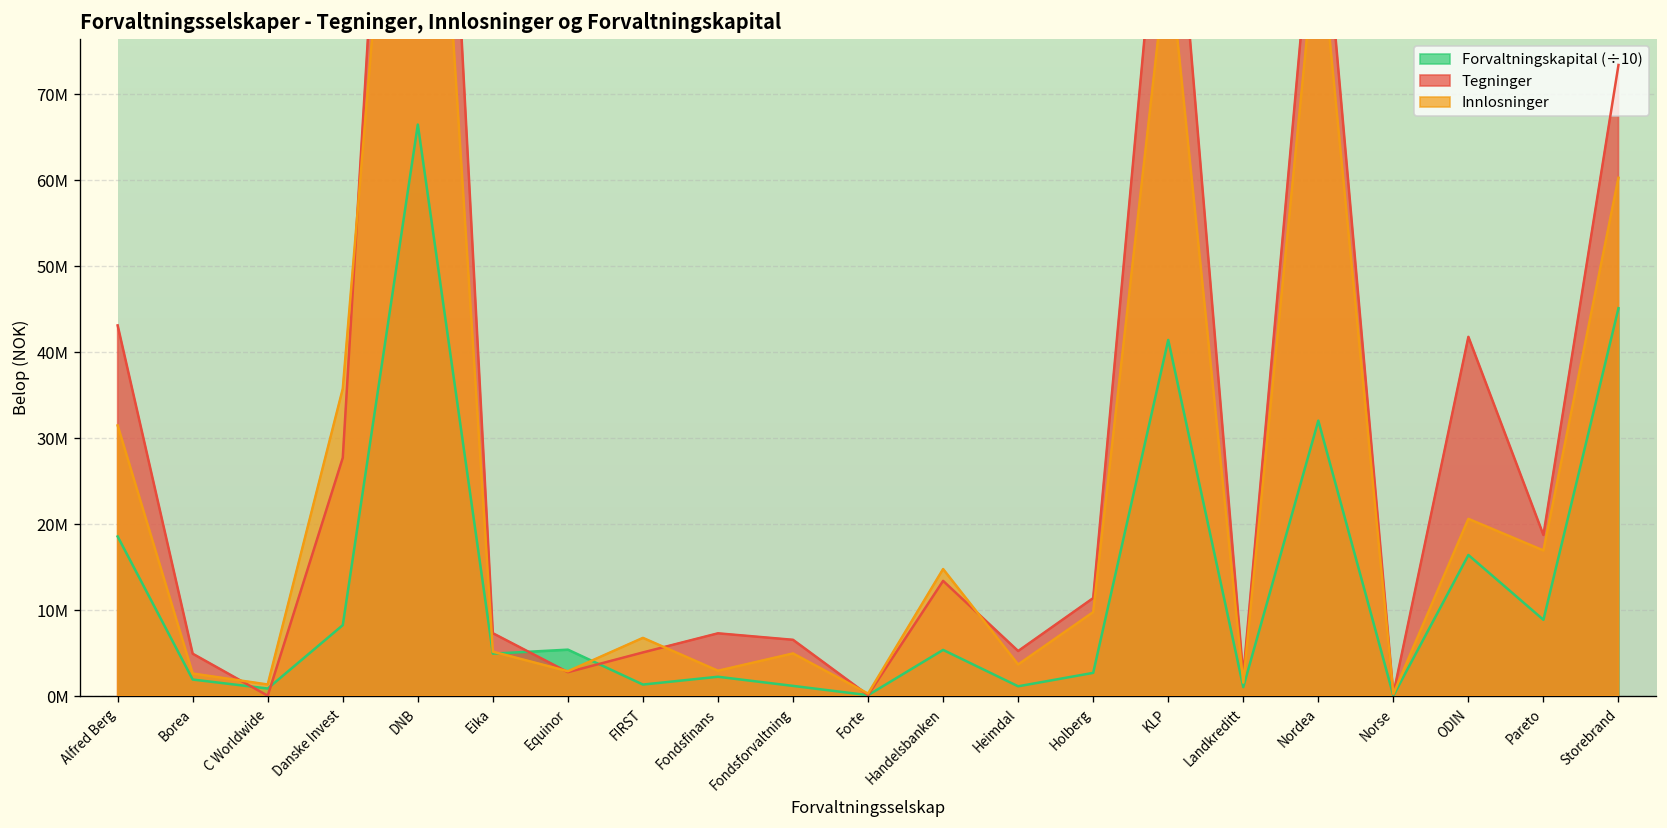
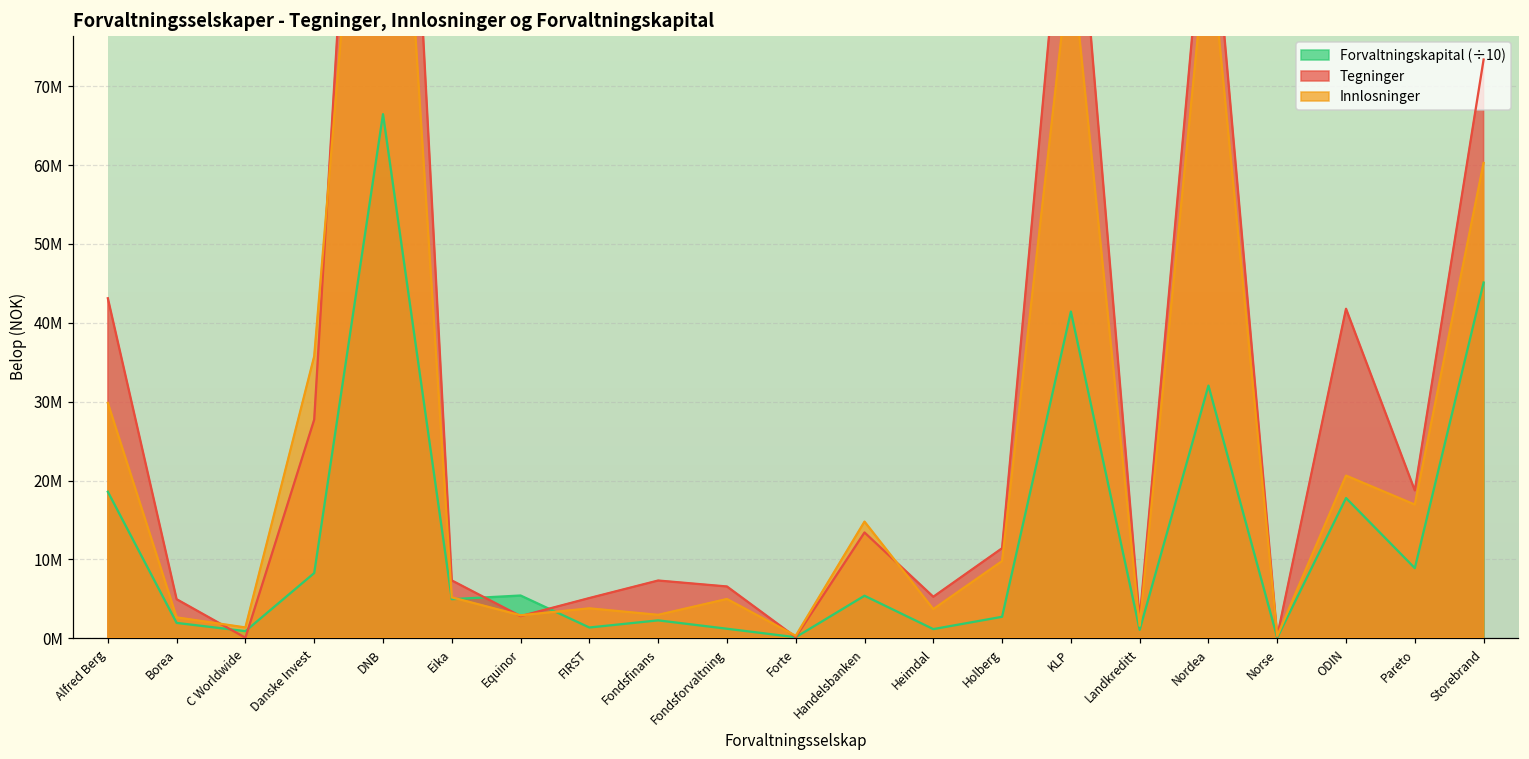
  {
    "Forvaltningskapital (÷10)": {
      "Alfred Berg": 19000000,
      "Borea": 2000000,
      "C Worldwide": 1000000,
      "Danske Invest": 8000000,
      "DNB": 66000000,
      "Equinor": 5000000,
      "FIRST": 1000000,
      "Fondsfinans": 2000000,
      "Fondsforvaltning": 1000000,
      "Handelsbanken": 5000000,
      "Heimdal": 1000000,
      "Holberg": 3000000,
      "KLP": 41000000,
      "Landkreditt": 1000000,
      "Nordea": 32000000,
-     "ODIN": 16000000,
+     "ODIN": 18000000,
      "Pareto": 9000000,
      "Storebrand": 45000000
    },
    "Tegninger": {
      "Alfred Berg": 43000000,
      "Borea": 5000000,
      "C Worldwide": 0,
      "Danske Invest": 28000000,
      "Eika": 7000000,
      "FIRST": 5000000,
      "Fondsfinans": 7000000,
      "Fondsforvaltning": 7000000,
      "Handelsbanken": 13000000,
      "Heimdal": 5000000,
      "Holberg": 11000000,
      "Landkreditt": 2000000,
      "ODIN": 42000000,
      "Pareto": 19000000
    },
    "Innlosninger": {
-     "Alfred Berg": 31000000,
+     "Alfred Berg": 30000000,
      "Borea": 3000000,
      "C Worldwide": 1000000,
      "Danske Invest": 36000000,
-     "FIRST": 7000000,
+     "FIRST": 4000000,
      "Fondsfinans": 3000000,
      "Fondsforvaltning": 5000000,
      "Handelsbanken": 15000000,
      "Heimdal": 4000000,
      "Holberg": 10000000,
      "Landkreditt": 2000000,
      "ODIN": 21000000,
      "Pareto": 17000000,
      "Storebrand": 60000000
    }
  }
